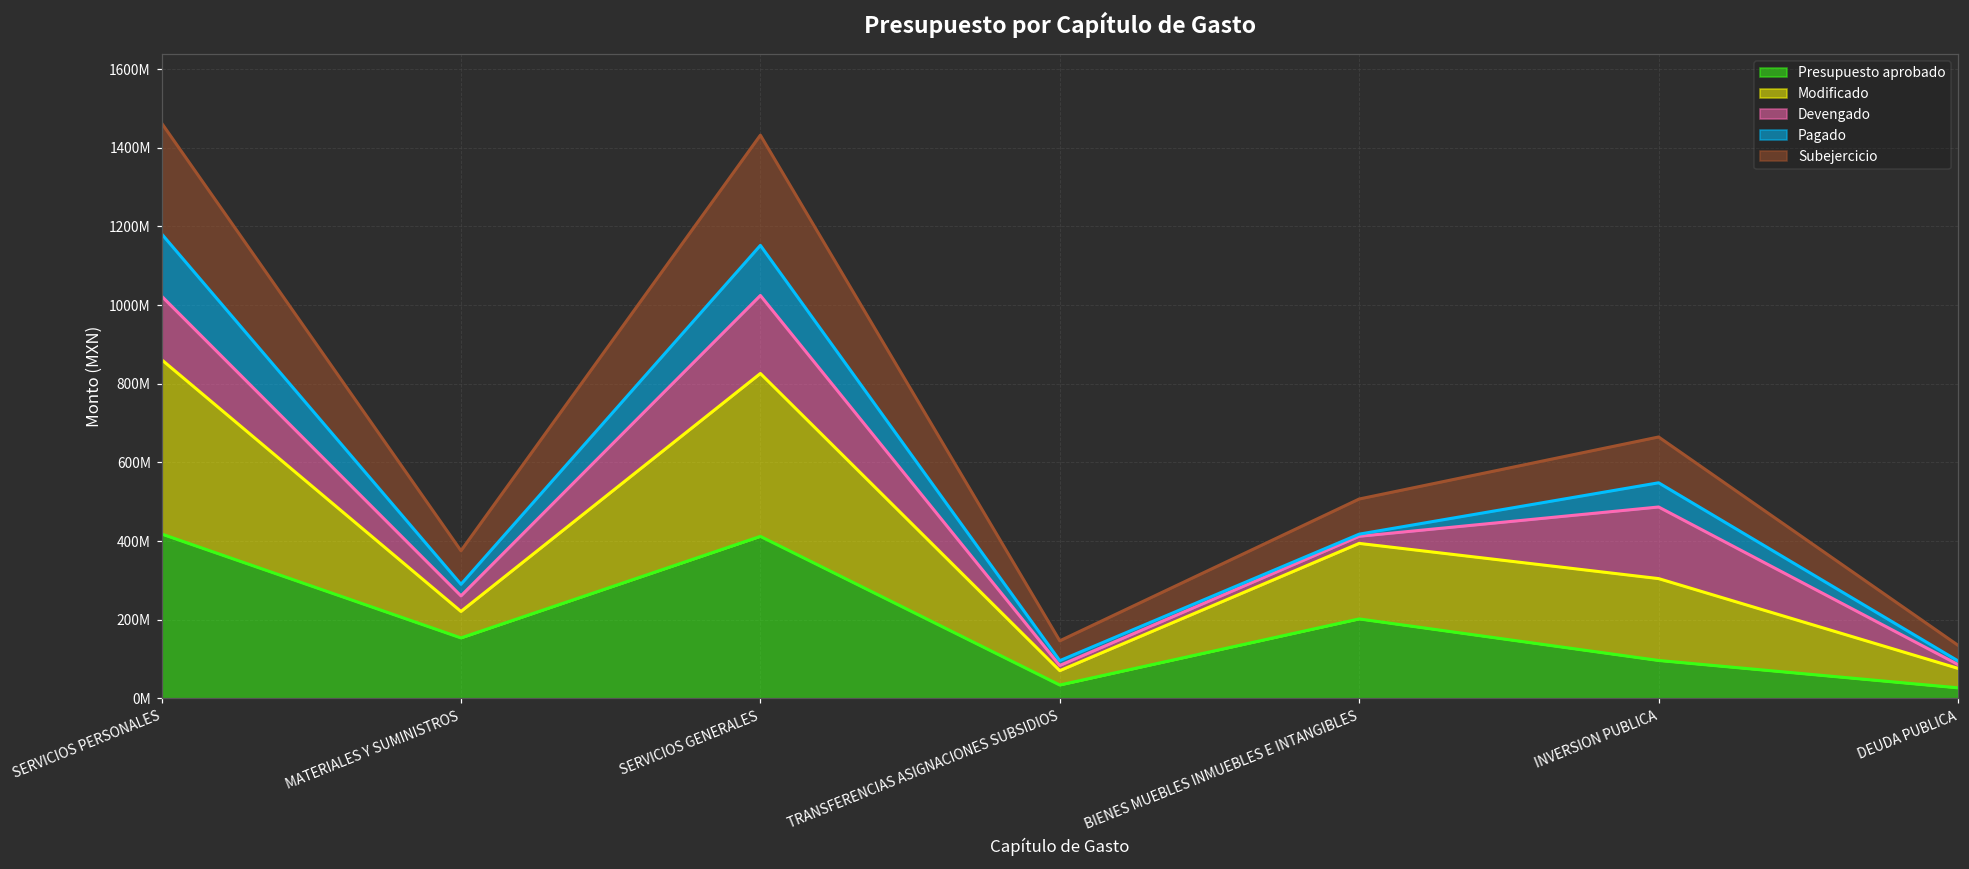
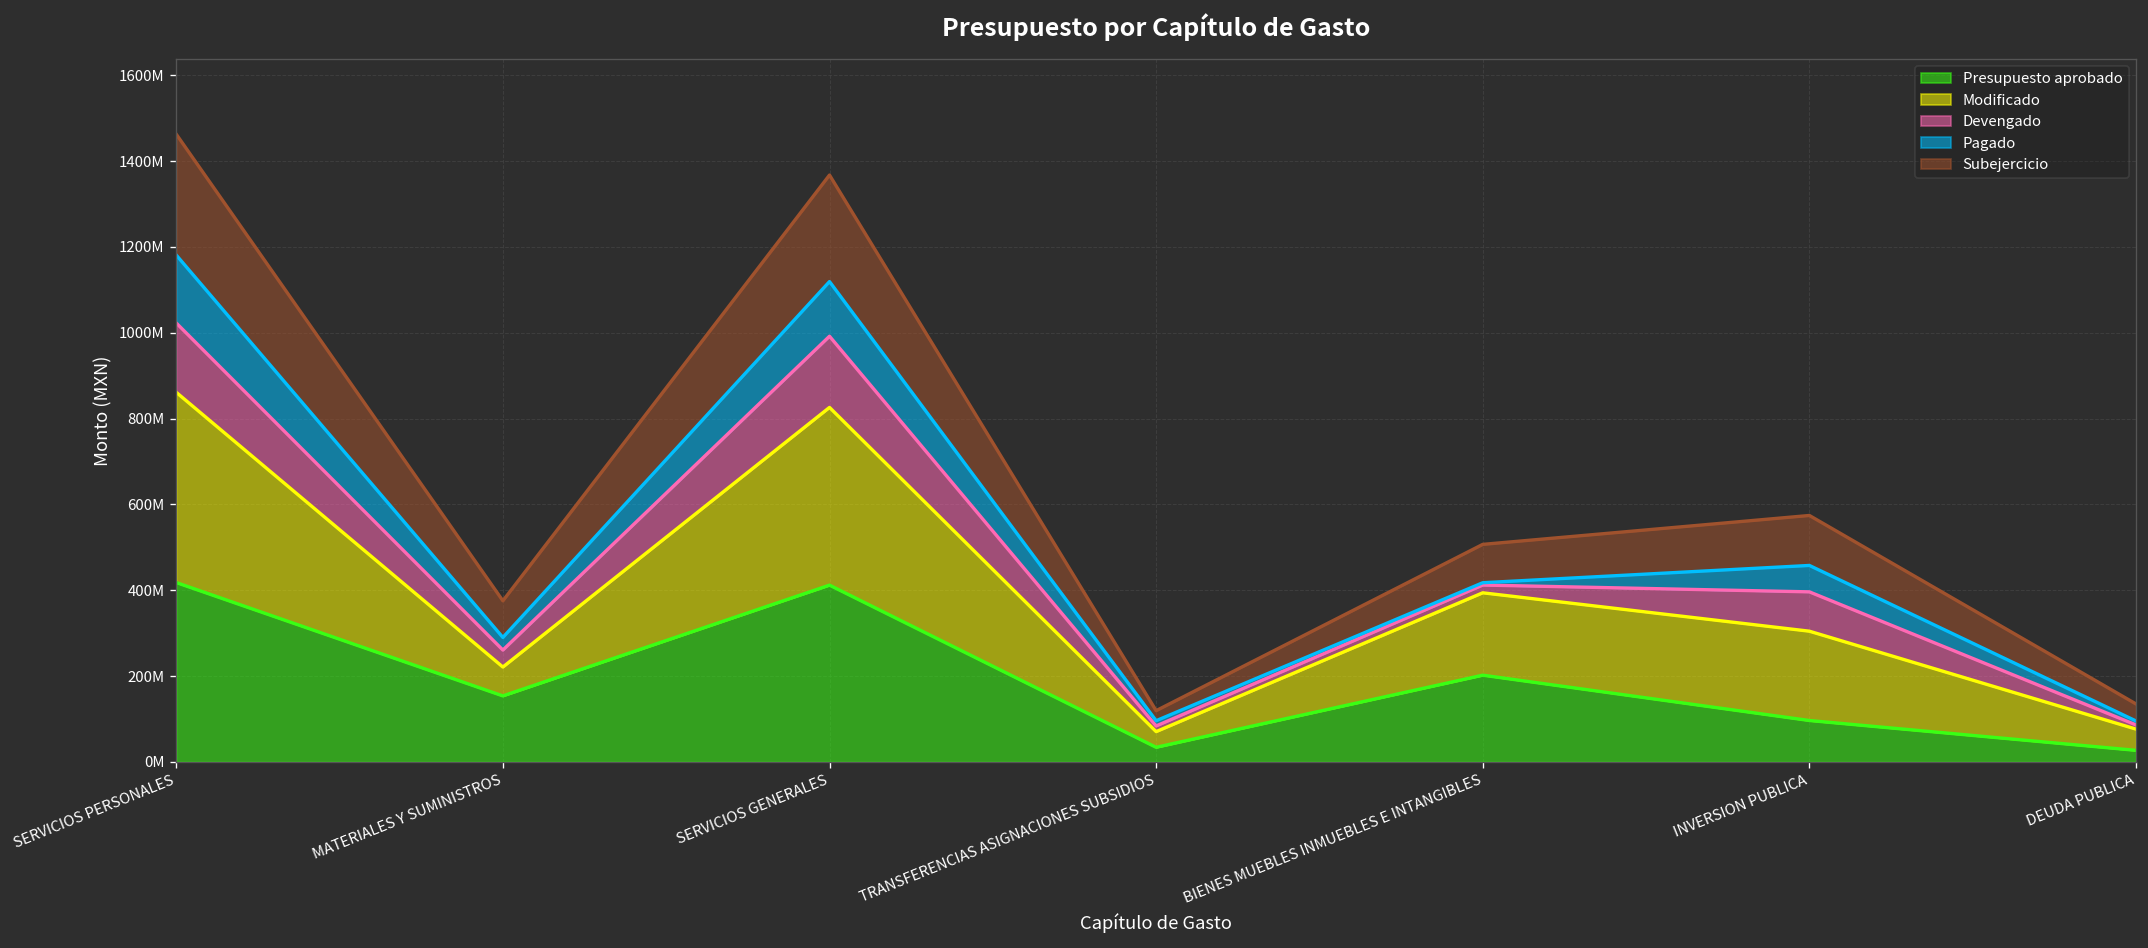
  {
    "Presupuesto aprobado": {
      "SERVICIOS PERSONALES": 420000000,
      "MATERIALES Y SUMINISTROS": 150000000,
      "SERVICIOS GENERALES": 410000000,
      "TRANSFERENCIAS ASIGNACIONES SUBSIDIOS": 30000000,
      "BIENES MUEBLES INMUEBLES E INTANGIBLES": 200000000,
      "INVERSION PUBLICA": 100000000,
      "DEUDA PUBLICA": 30000000
    },
    "Modificado": {
      "SERVICIOS PERSONALES": 440000000,
      "MATERIALES Y SUMINISTROS": 70000000,
      "SERVICIOS GENERALES": 410000000,
      "TRANSFERENCIAS ASIGNACIONES SUBSIDIOS": 40000000,
      "BIENES MUEBLES INMUEBLES E INTANGIBLES": 190000000,
      "INVERSION PUBLICA": 210000000,
      "DEUDA PUBLICA": 50000000
    },
    "Devengado": {
      "SERVICIOS PERSONALES": 160000000,
      "MATERIALES Y SUMINISTROS": 40000000,
-     "SERVICIOS GENERALES": 200000000,
+     "SERVICIOS GENERALES": 170000000,
      "TRANSFERENCIAS ASIGNACIONES SUBSIDIOS": 10000000,
-     "INVERSION PUBLICA": 180000000,
+     "INVERSION PUBLICA": 90000000,
      "DEUDA PUBLICA": 10000000
    },
    "Pagado": {
      "SERVICIOS PERSONALES": 160000000,
      "MATERIALES Y SUMINISTROS": 30000000,
      "SERVICIOS GENERALES": 130000000,
      "TRANSFERENCIAS ASIGNACIONES SUBSIDIOS": 10000000,
      "INVERSION PUBLICA": 60000000,
      "DEUDA PUBLICA": 10000000
    },
    "Subejercicio": {
      "SERVICIOS PERSONALES": 280000000,
      "MATERIALES Y SUMINISTROS": 90000000,
-     "SERVICIOS GENERALES": 280000000,
-     "TRANSFERENCIAS ASIGNACIONES SUBSIDIOS": 50000000,
+     "SERVICIOS GENERALES": 250000000,
+     "TRANSFERENCIAS ASIGNACIONES SUBSIDIOS": 20000000,
      "BIENES MUEBLES INMUEBLES E INTANGIBLES": 90000000,
      "INVERSION PUBLICA": 120000000,
      "DEUDA PUBLICA": 40000000
    }
  }
